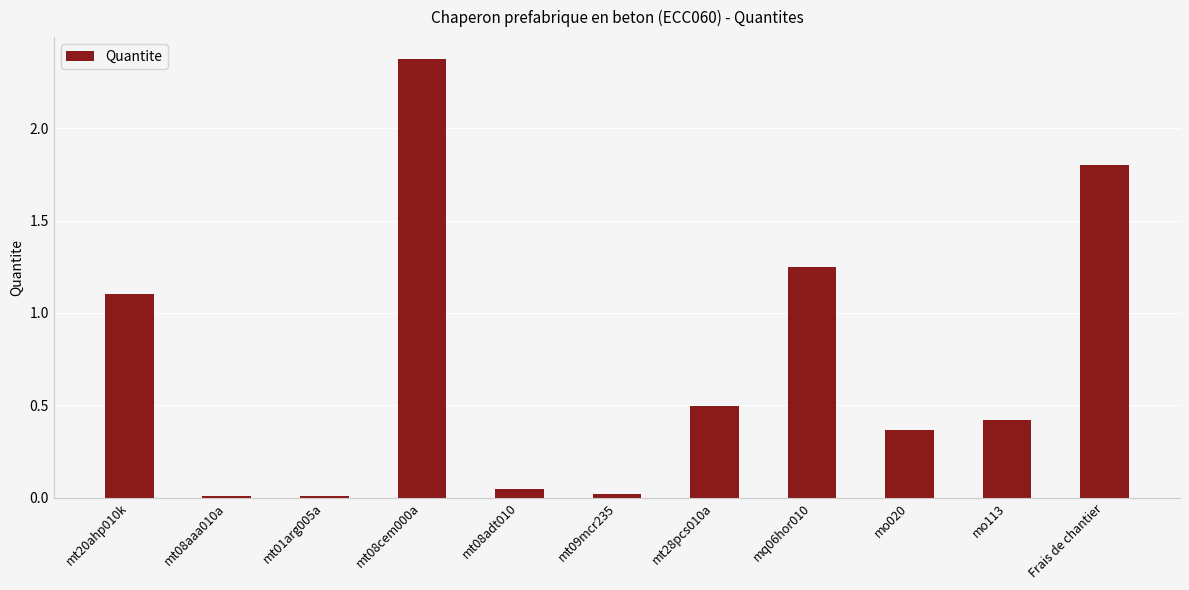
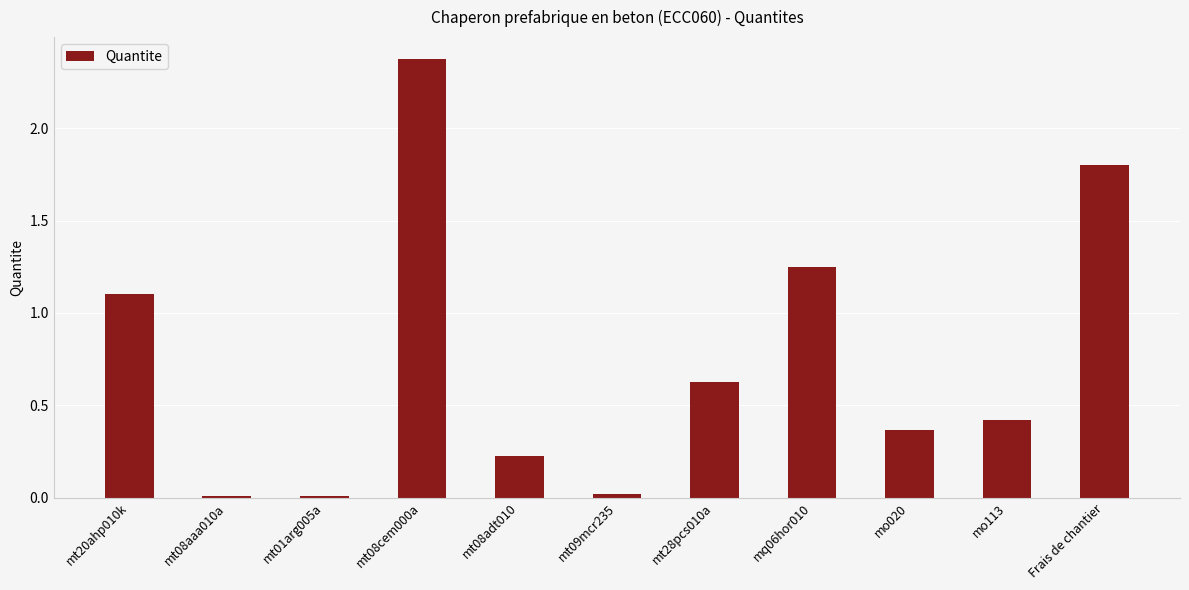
  {
    "mt20ahp010k": 1.10,
    "mt08cem000a": 2.38,
-   "mt08adt010": 0.05,
+   "mt08adt010": 0.23,
    "mt09mcr235": 0.02,
-   "mt28pcs010a": 0.50,
+   "mt28pcs010a": 0.63,
    "mq06hor010": 1.25,
    "mo020": 0.36,
    "mo113": 0.42,
    "Frais de chantier": 1.80
  }
